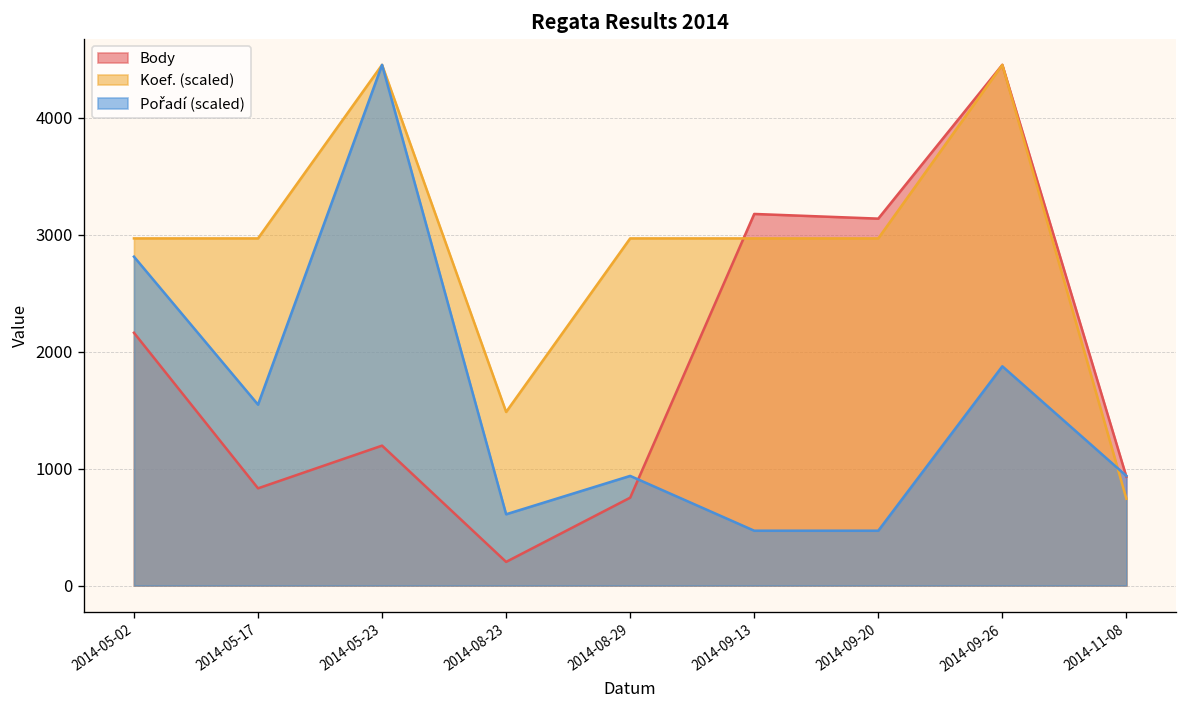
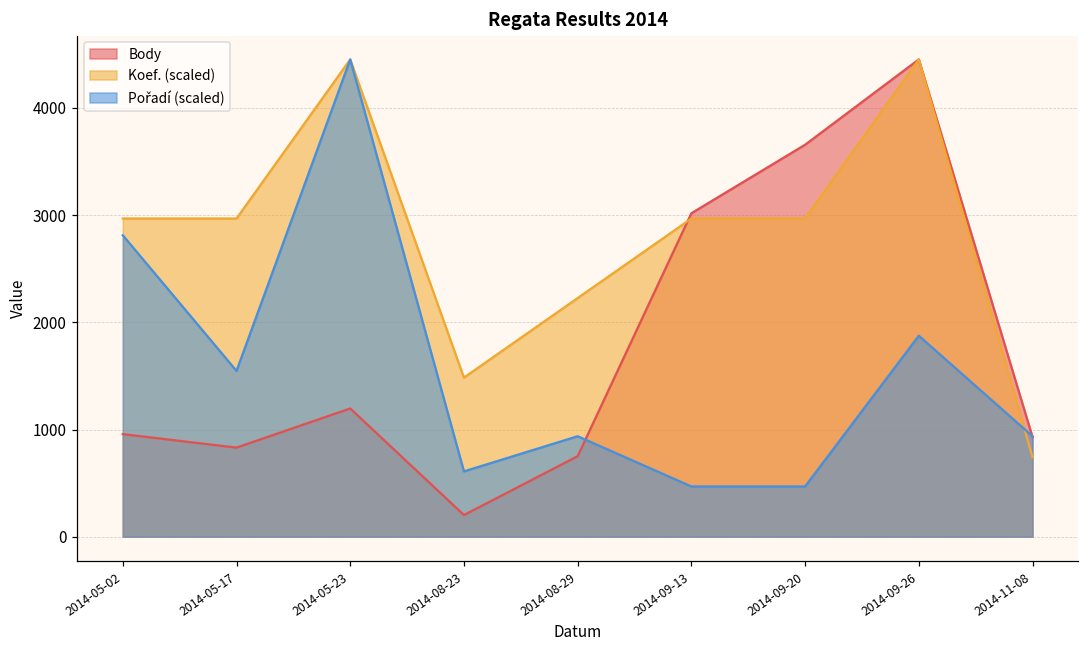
  {
    "Body": {
-     "2014-05-02": 2200,
+     "2014-05-02": 1000,
      "2014-05-17": 800,
      "2014-05-23": 1200,
      "2014-08-23": 200,
      "2014-08-29": 800,
-     "2014-09-13": 3200,
-     "2014-09-20": 3100
+     "2014-09-13": 3000,
+     "2014-09-20": 3700
    },
    "Koef. (scaled)": {
      "2014-05-02": 3000,
      "2014-05-17": 3000,
      "2014-08-23": 1500,
-     "2014-08-29": 3000,
+     "2014-08-29": 2200,
      "2014-09-13": 3000,
      "2014-09-20": 3000,
      "2014-11-08": 700
    },
    "Pořadí (scaled)": {
      "2014-05-02": 2800,
      "2014-05-17": 1500,
      "2014-08-23": 600,
      "2014-08-29": 900,
      "2014-09-13": 500,
      "2014-09-20": 500,
      "2014-09-26": 1900
    }
  }
